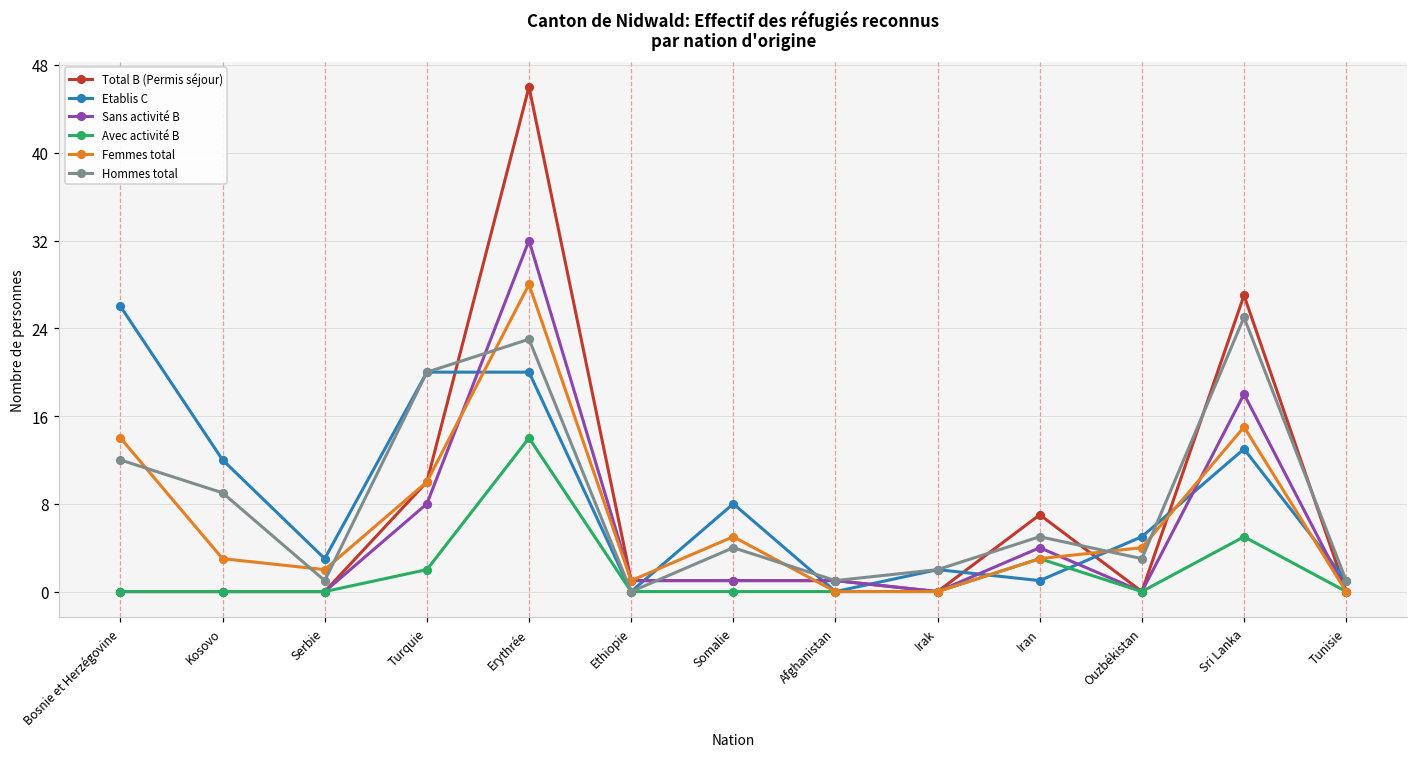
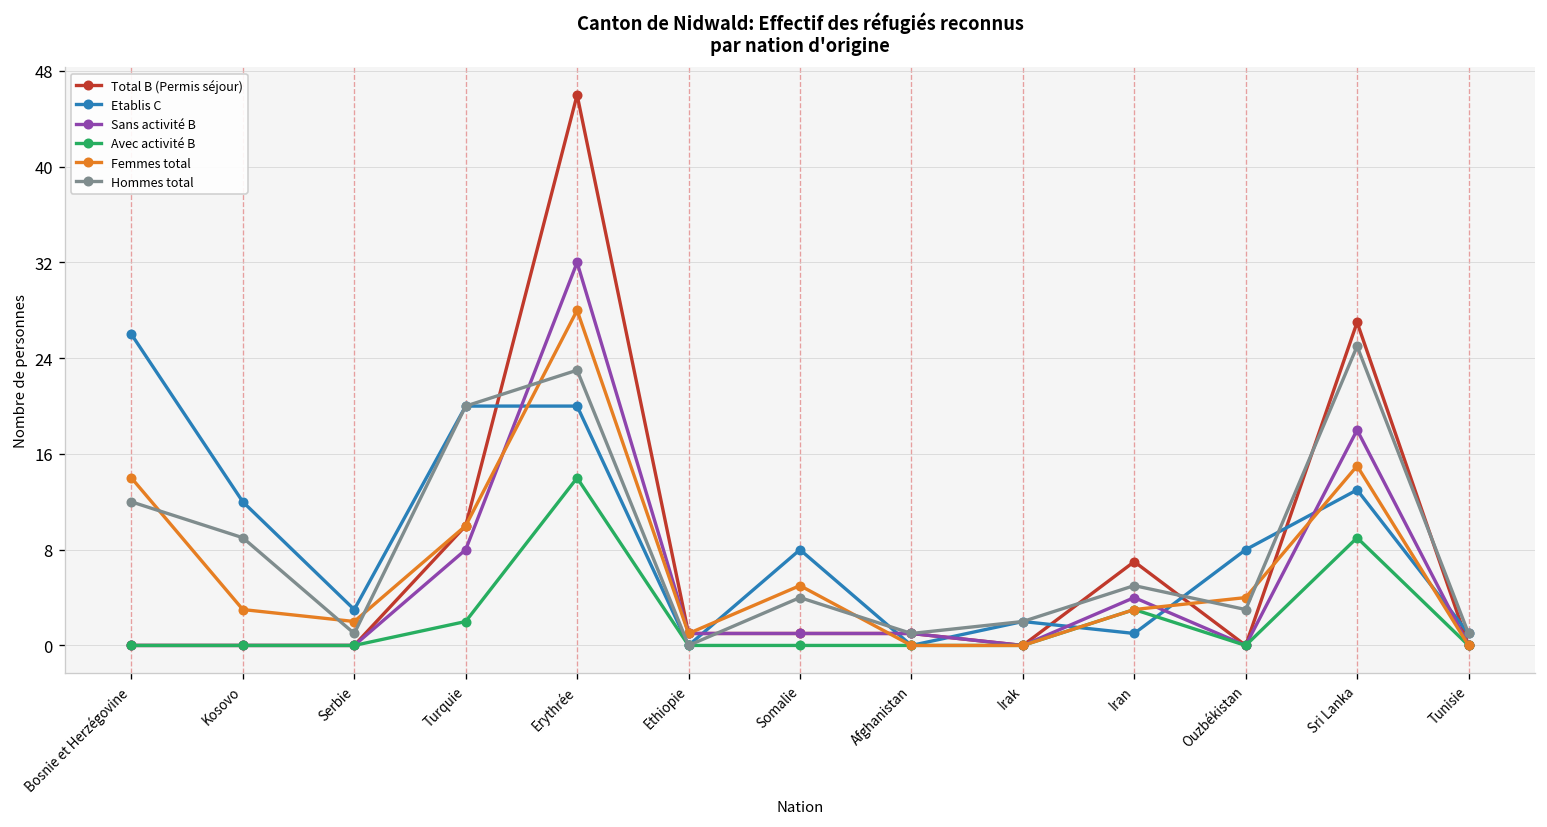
  {
    "Total B (Permis séjour)": {
      "Erythrée": 46,
      "Iran": 7,
      "Sri Lanka": 27
    },
    "Etablis C": {
      "Bosnie et Herzégovine": 26,
      "Kosovo": 12,
      "Serbie": 3,
      "Erythrée": 20,
      "Somalie": 8,
      "Iran": 1,
-     "Ouzbékistan": 5,
+     "Ouzbékistan": 8,
      "Sri Lanka": 13
    },
    "Sans activité B": {
      "Turquie": 8,
      "Erythrée": 32,
      "Iran": 4,
      "Sri Lanka": 18
    },
    "Avec activité B": {
      "Turquie": 2,
      "Erythrée": 14,
      "Somalie": 0,
-     "Sri Lanka": 5
+     "Sri Lanka": 9
    },
    "Femmes total": {
      "Bosnie et Herzégovine": 14,
      "Kosovo": 3,
      "Serbie": 2,
      "Erythrée": 28,
      "Somalie": 5,
      "Ouzbékistan": 4,
      "Sri Lanka": 15
    },
    "Hommes total": {
      "Bosnie et Herzégovine": 12,
      "Kosovo": 9,
      "Serbie": 1,
      "Erythrée": 23,
      "Somalie": 4,
      "Iran": 5,
      "Ouzbékistan": 3,
      "Sri Lanka": 25
    }
  }
